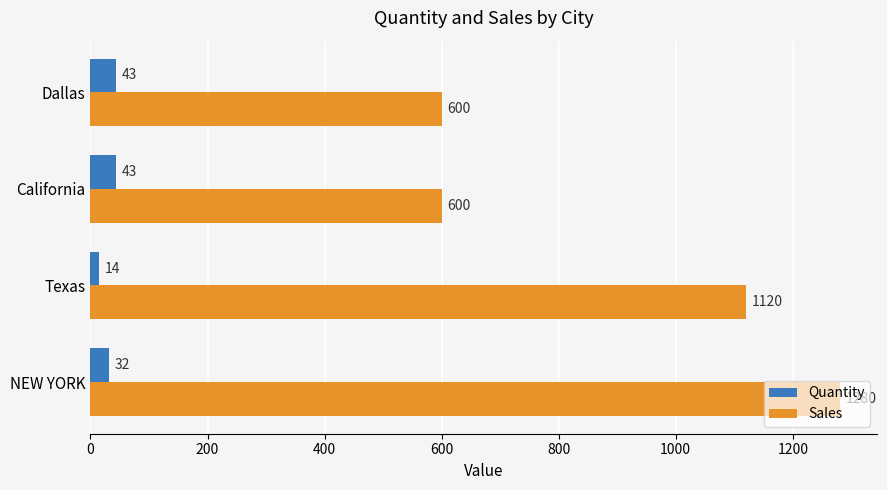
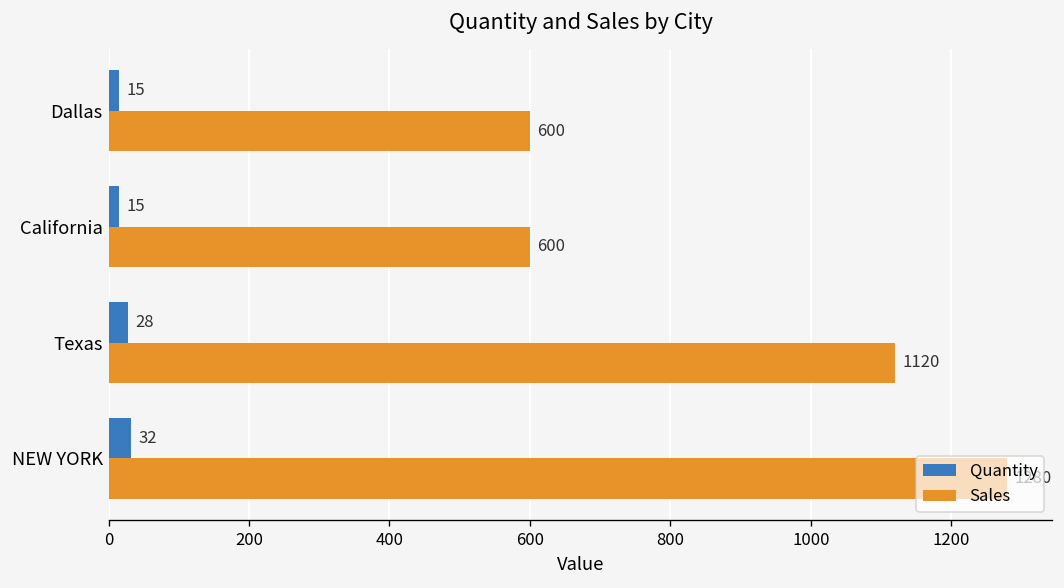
  {
    "Quantity": {
-     "Dallas": 43,
-     "California": 43,
-     "Texas": 14,
+     "Dallas": 15,
+     "California": 15,
+     "Texas": 28,
      "NEW YORK": 32
    },
    "Sales": {
      "Dallas": 600,
      "California": 600,
      "Texas": 1120
    }
  }
